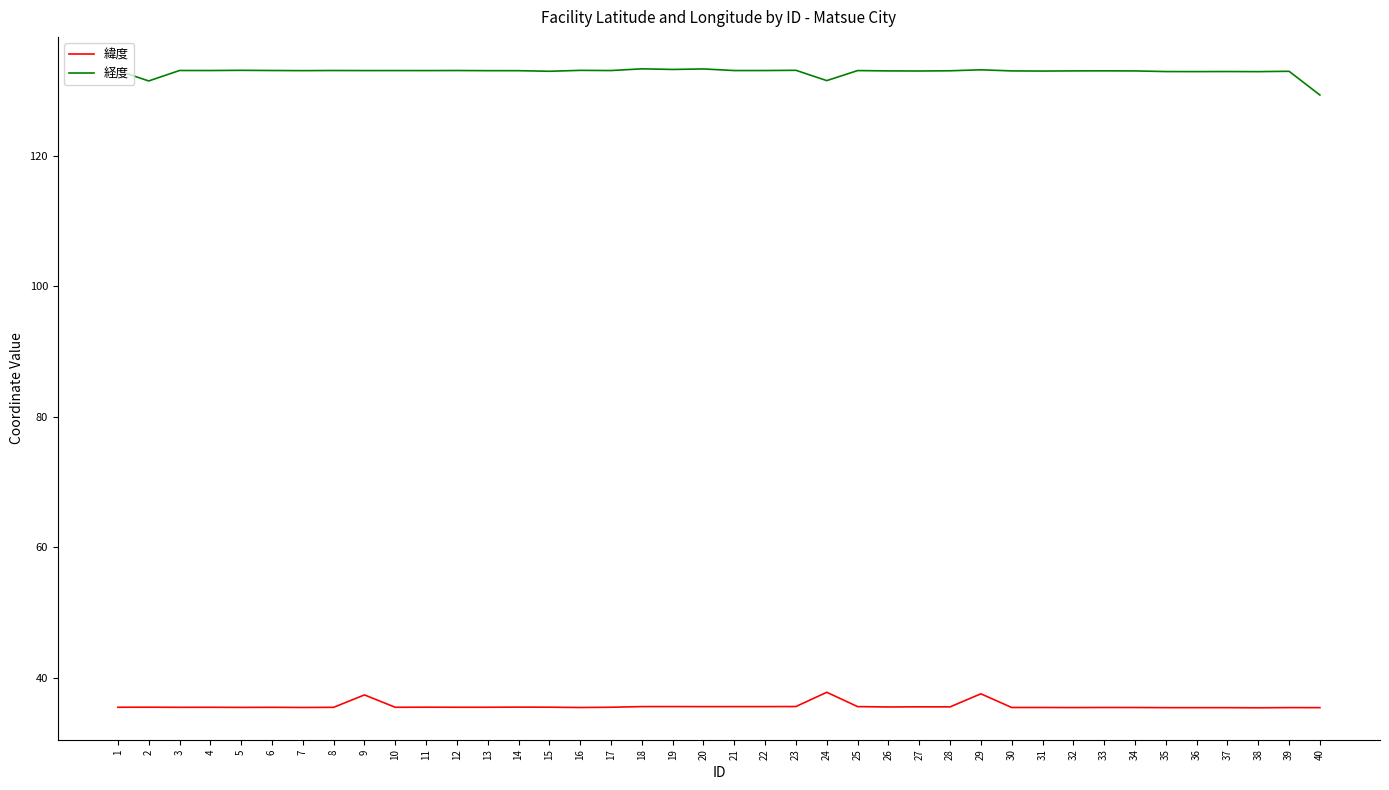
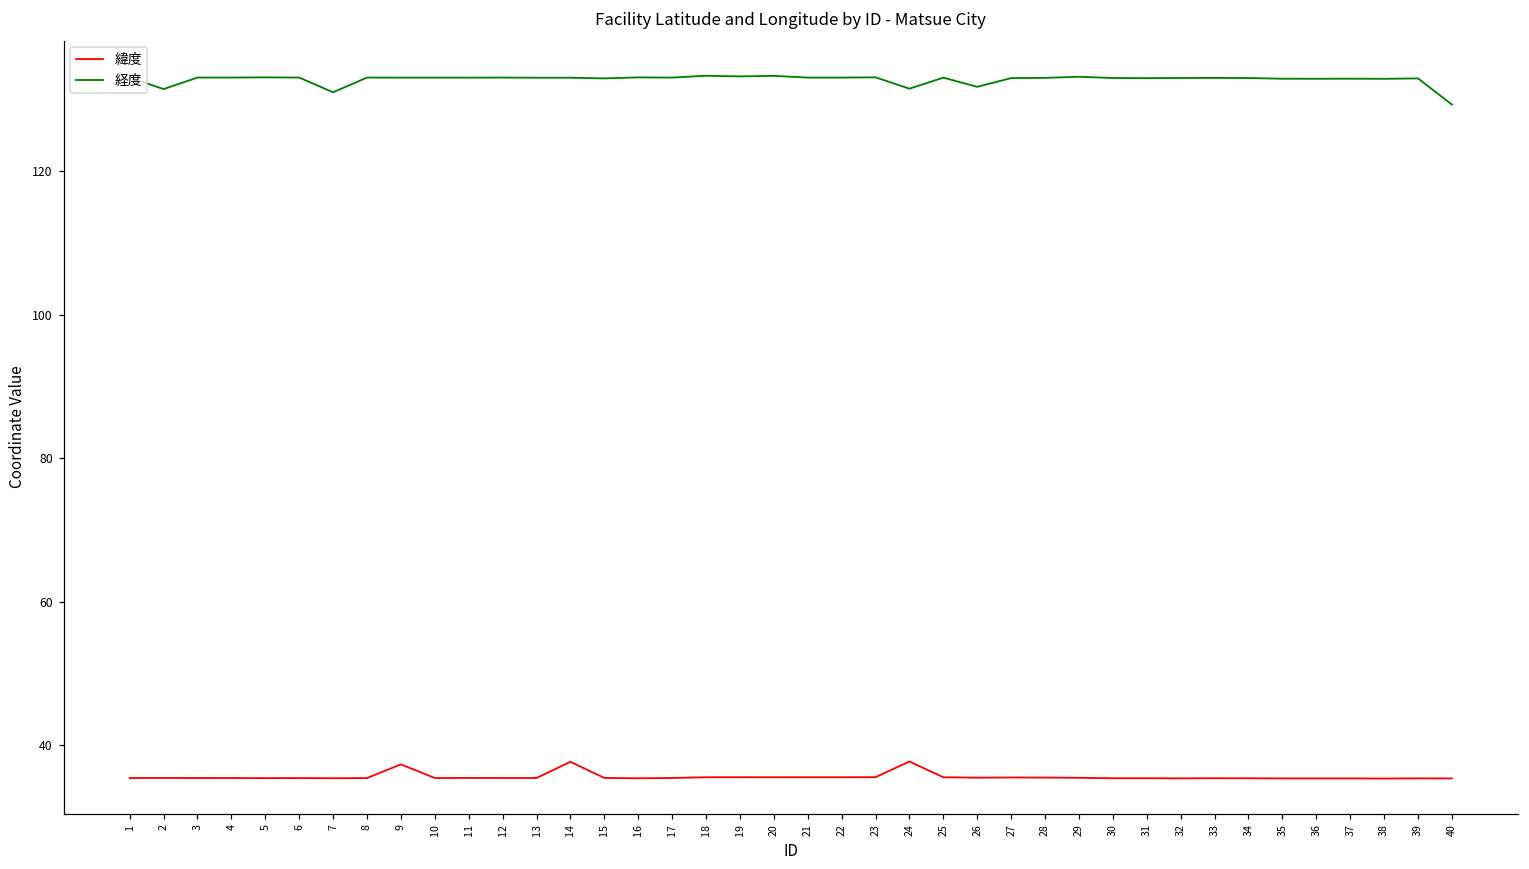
  {
    "緯度": {
      "1": 35,
      "2": 35,
      "3": 35,
      "4": 35,
      "5": 35,
      "6": 35,
      "7": 35,
      "8": 35,
      "9": 37,
      "10": 35,
      "11": 35,
      "12": 35,
      "13": 35,
-     "14": 35,
+     "14": 38,
      "15": 35,
      "16": 35,
      "17": 35,
      "18": 36,
      "19": 36,
      "20": 36,
      "21": 36,
      "22": 36,
      "23": 36,
      "24": 38,
      "25": 36,
      "26": 36,
      "27": 36,
      "28": 36,
-     "29": 38,
+     "29": 35,
      "30": 35,
      "31": 35,
      "32": 35,
      "33": 35,
      "34": 35,
      "35": 35,
      "36": 35,
      "37": 35,
      "38": 35,
      "39": 35,
      "40": 35
    },
    "経度": {
      "2": 131,
      "3": 133,
      "4": 133,
      "5": 133,
      "6": 133,
-     "7": 133,
+     "7": 131,
      "8": 133,
      "9": 133,
      "10": 133,
      "11": 133,
      "12": 133,
      "13": 133,
      "14": 133,
      "15": 133,
      "16": 133,
      "17": 133,
      "18": 133,
      "19": 133,
      "20": 133,
      "21": 133,
      "22": 133,
      "23": 133,
      "24": 132,
      "25": 133,
-     "26": 133,
+     "26": 132,
      "27": 133,
      "28": 133,
      "29": 133,
      "30": 133,
      "31": 133,
      "32": 133,
      "33": 133,
      "34": 133,
      "35": 133,
      "36": 133,
      "37": 133,
      "38": 133,
      "39": 133,
      "40": 129
    }
  }
